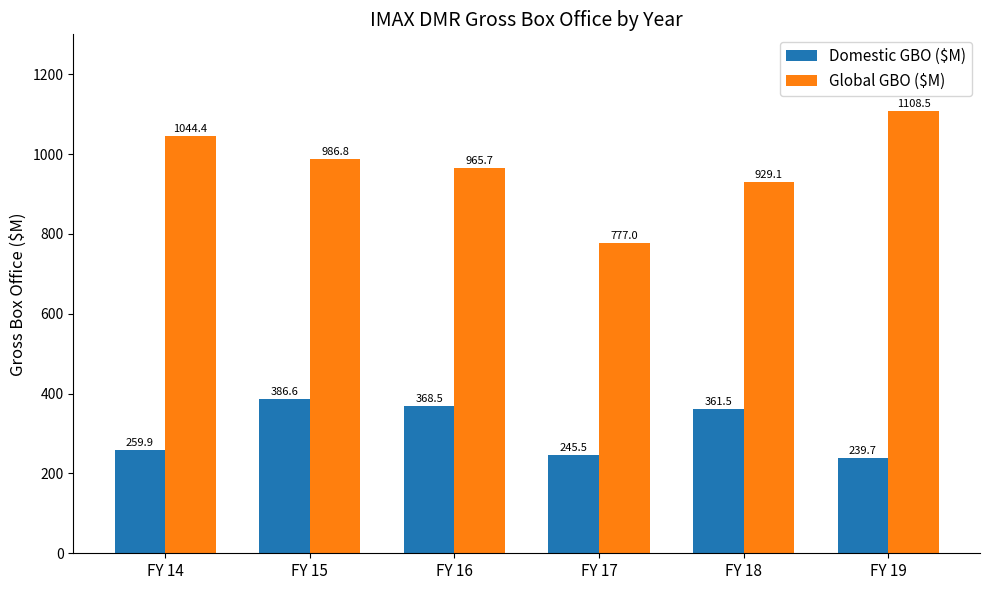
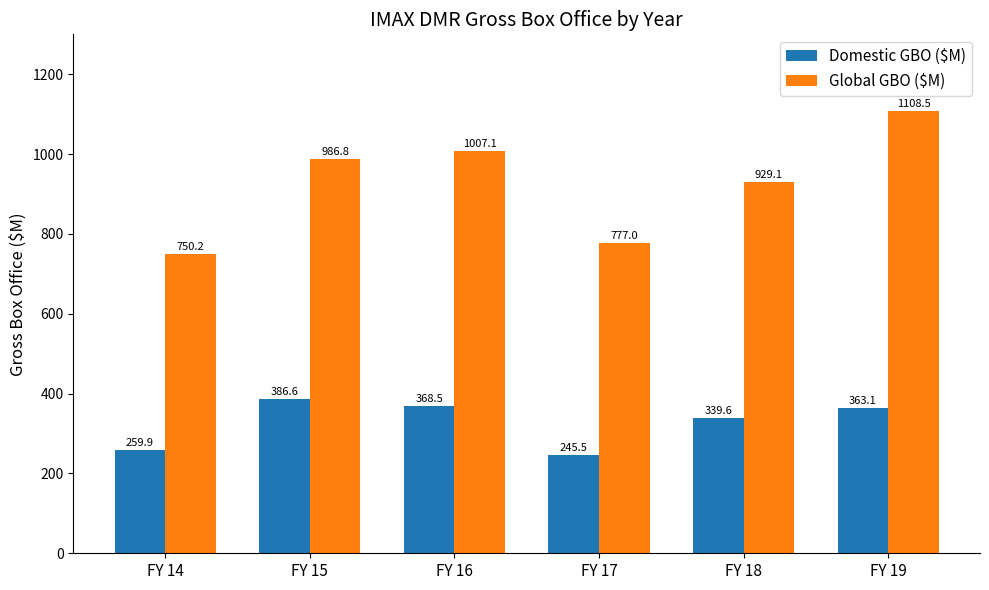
  {
    "Domestic GBO ($M)": {
      "FY 14": 259.9,
      "FY 15": 386.6,
      "FY 16": 368.5,
      "FY 17": 245.5,
-     "FY 18": 361.5,
-     "FY 19": 239.7
+     "FY 18": 339.6,
+     "FY 19": 363.1
    },
    "Global GBO ($M)": {
-     "FY 14": 1044.4,
+     "FY 14": 750.2,
      "FY 15": 986.8,
-     "FY 16": 965.7,
+     "FY 16": 1007.1,
      "FY 17": 777.0,
      "FY 18": 929.1,
      "FY 19": 1108.5
    }
  }
